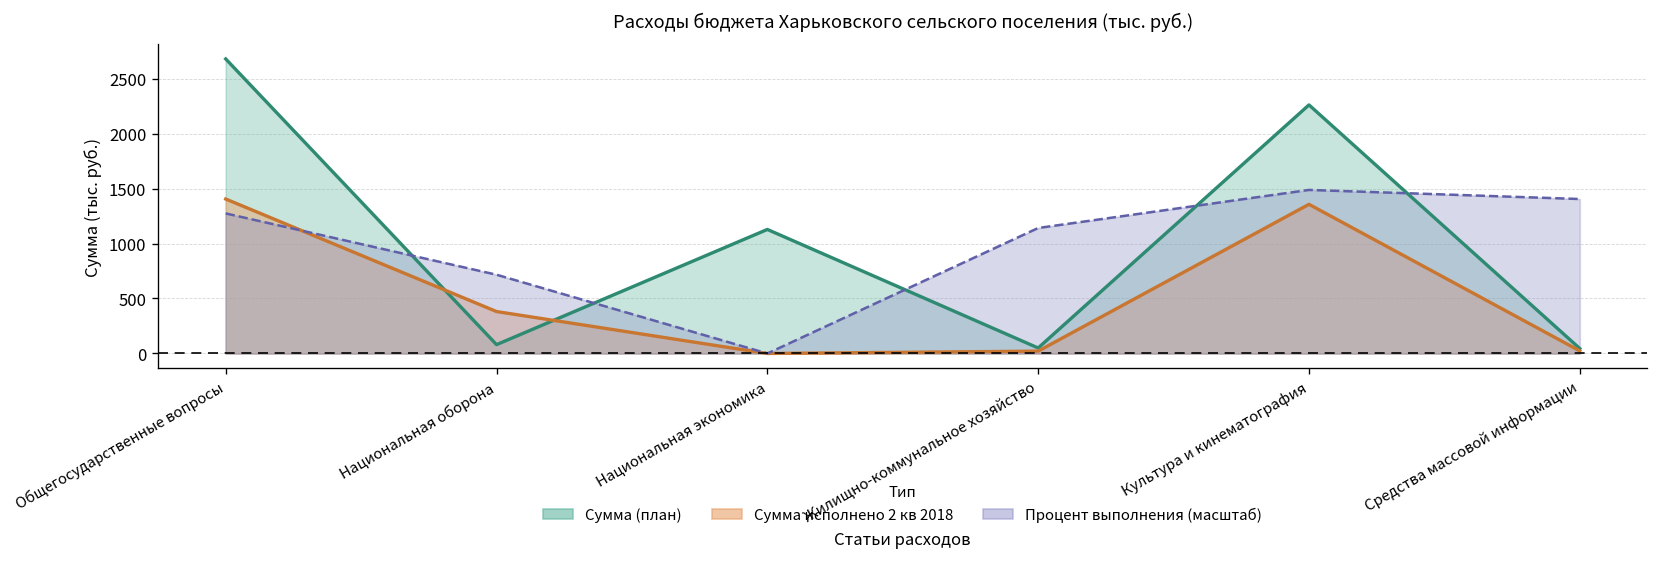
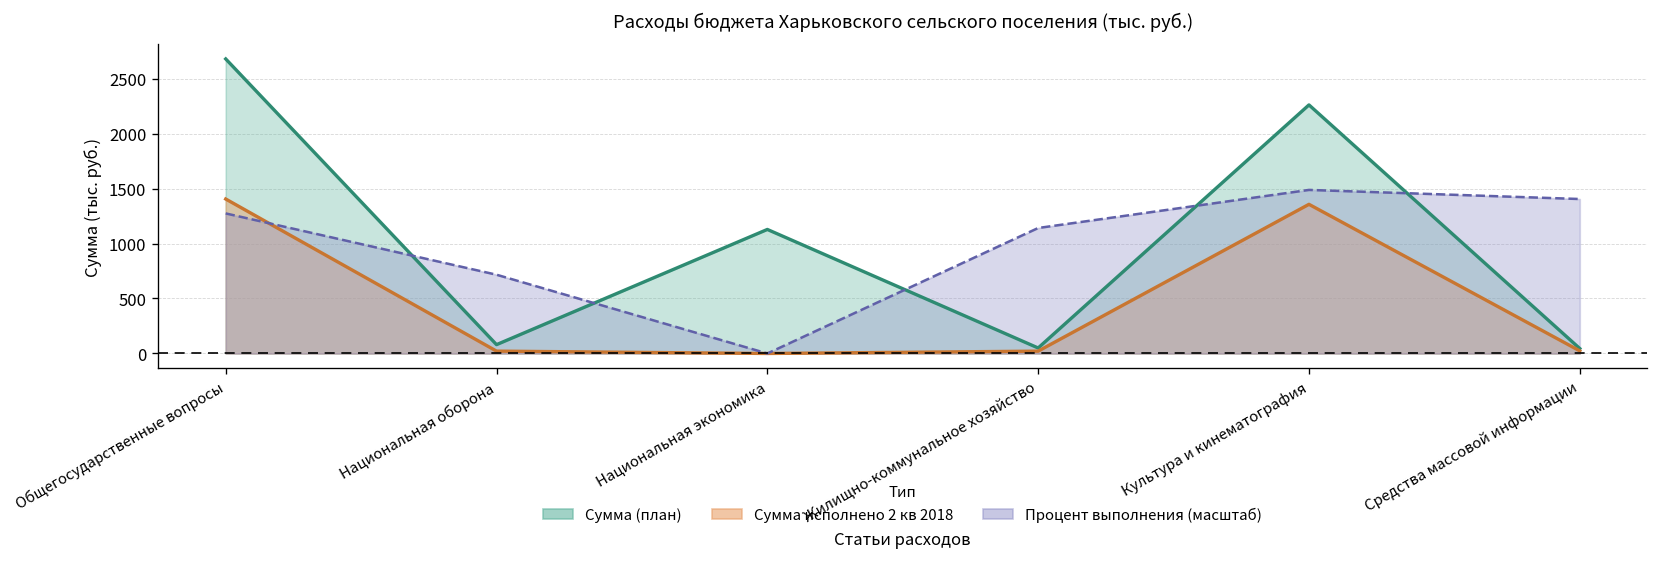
  {
    "Сумма исполнено 2 кв 2018": {
      "Общегосударственные вопросы": 1400,
-     "Национальная оборона": 400,
+     "Национальная оборона": 0,
      "Жилищно-коммунальное хозяйство": 0,
      "Культура и кинематография": 1400
    }
  }
